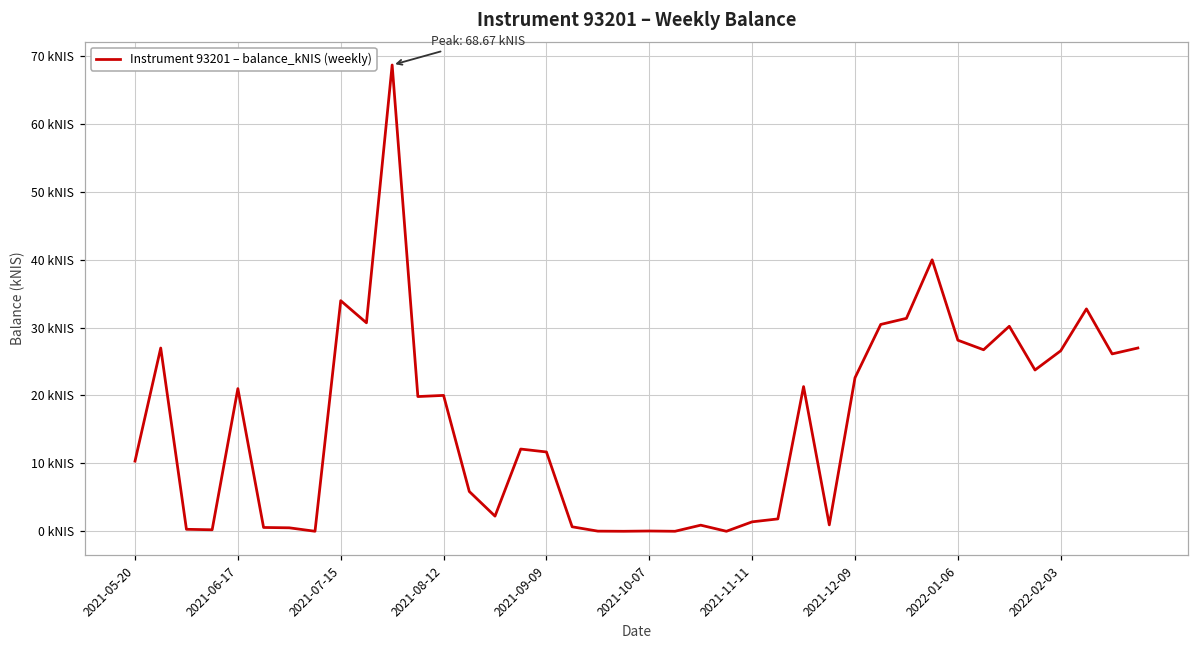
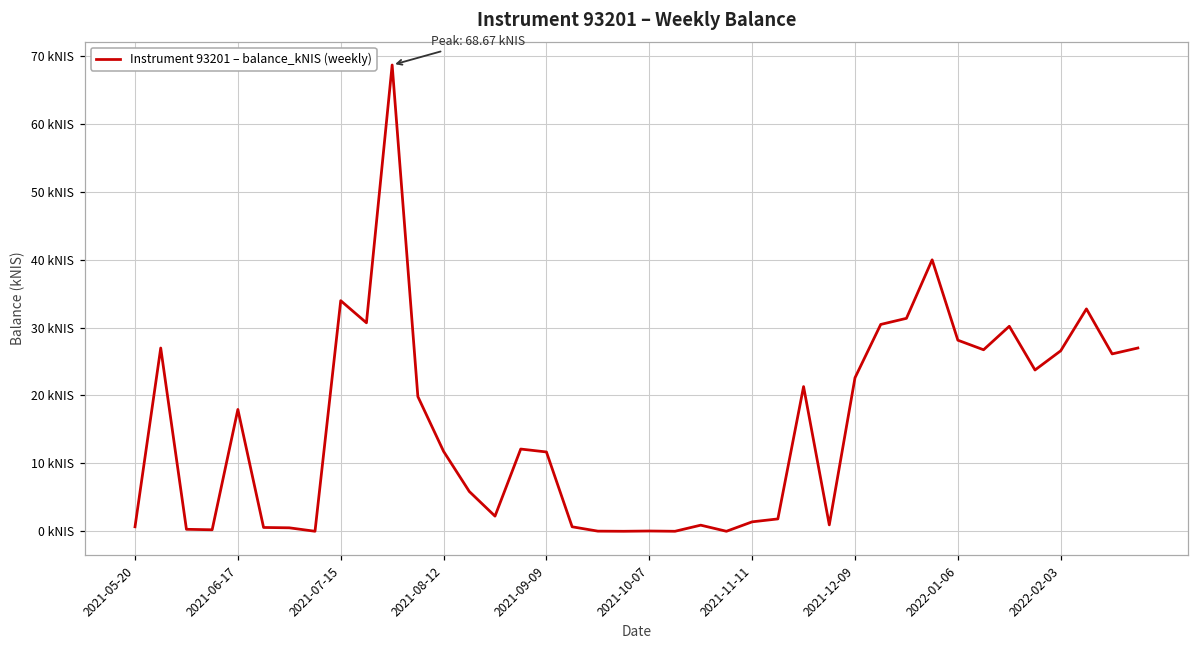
  {
-   "2021-05-20": "10 kNIS",
-   "2021-06-17": "21 kNIS",
+   "2021-05-20": "1 kNIS",
+   "2021-06-17": "18 kNIS",
    "2021-07-15": "34 kNIS",
-   "2021-08-12": "20 kNIS",
+   "2021-08-12": "12 kNIS",
    "2021-09-09": "12 kNIS",
    "2021-10-07": "0 kNIS",
    "2021-11-11": "1 kNIS",
    "2021-12-09": "23 kNIS",
    "2022-01-06": "28 kNIS",
    "2022-02-03": "27 kNIS"
  }
